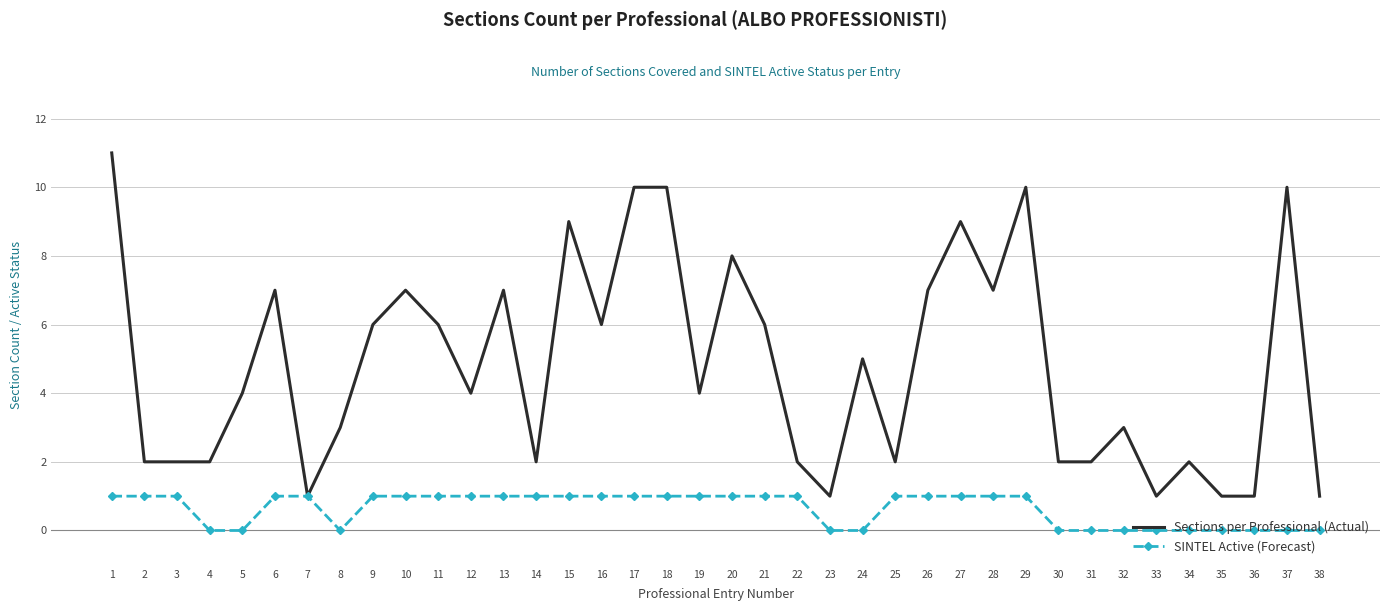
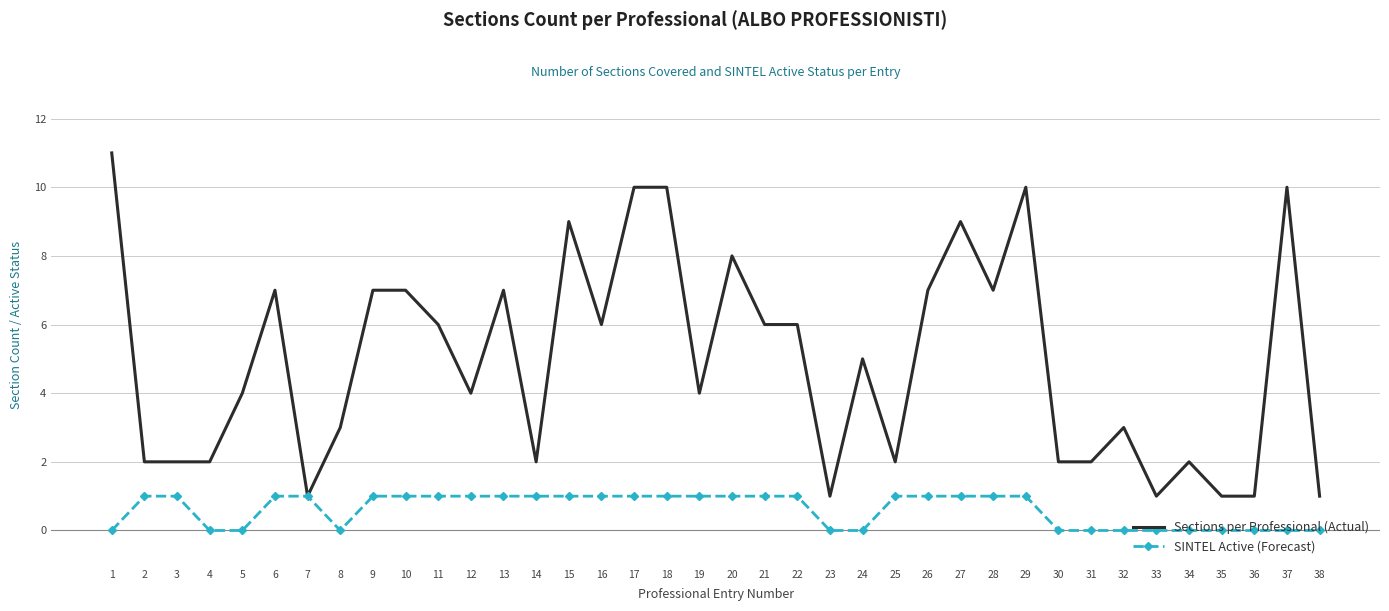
  {
    "Sections per Professional (Actual)": {
      "1": 11,
      "2": 2,
      "3": 2,
      "4": 2,
      "5": 4,
      "6": 7,
      "8": 3,
-     "9": 6,
+     "9": 7,
      "10": 7,
      "11": 6,
      "12": 4,
      "13": 7,
      "14": 2,
      "15": 9,
      "16": 6,
      "17": 10,
      "18": 10,
      "19": 4,
      "20": 8,
      "21": 6,
-     "22": 2,
+     "22": 6,
      "23": 1,
      "24": 5,
      "25": 2,
      "26": 7,
      "27": 9,
      "28": 7,
      "29": 10,
      "30": 2,
      "31": 2,
      "32": 3,
      "33": 1,
      "34": 2,
      "35": 1,
      "36": 1,
      "37": 10,
      "38": 1
    },
    "SINTEL Active (Forecast)": {
-     "1": 1,
+     "1": 0,
      "2": 1,
      "3": 1,
      "4": 0,
      "5": 0,
      "6": 1,
      "8": 0,
      "9": 1,
      "10": 1,
      "11": 1,
      "12": 1,
      "13": 1,
      "14": 1,
      "15": 1,
      "16": 1,
      "17": 1,
      "18": 1,
      "19": 1,
      "20": 1,
      "21": 1,
      "22": 1,
      "23": 0,
      "24": 0,
      "25": 1,
      "26": 1,
      "27": 1,
      "28": 1,
      "29": 1,
      "30": 0,
      "31": 0,
      "32": 0,
      "33": 0,
      "34": 0,
      "35": 0,
      "36": 0,
      "37": 0,
      "38": 0
    }
  }
